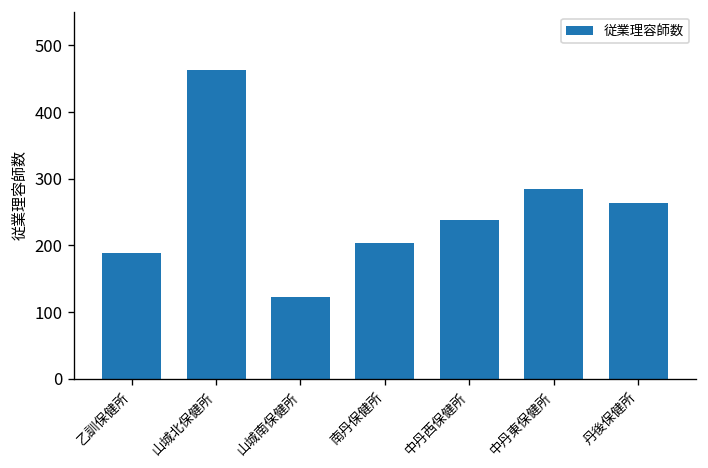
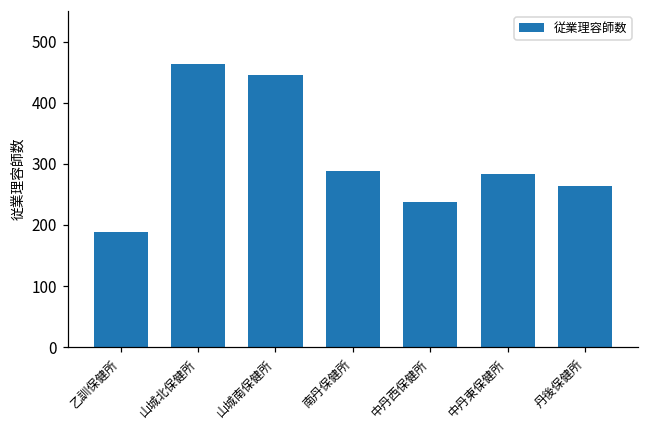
  {
    "乙訓保健所": 190,
    "山城北保健所": 460,
-   "山城南保健所": 120,
-   "南丹保健所": 200,
+   "山城南保健所": 450,
+   "南丹保健所": 290,
    "中丹西保健所": 240,
    "中丹東保健所": 280,
    "丹後保健所": 260
  }
